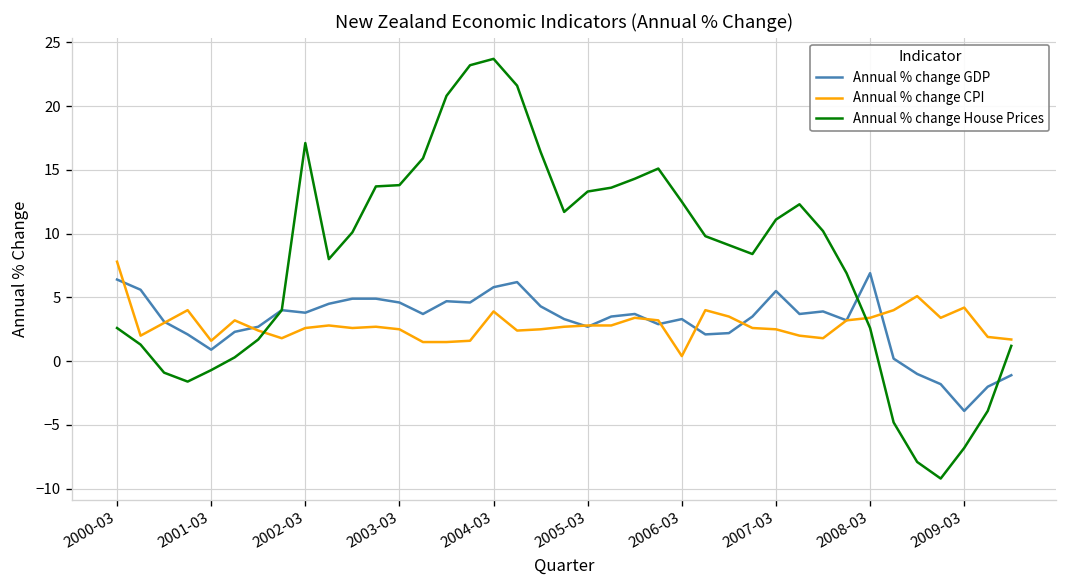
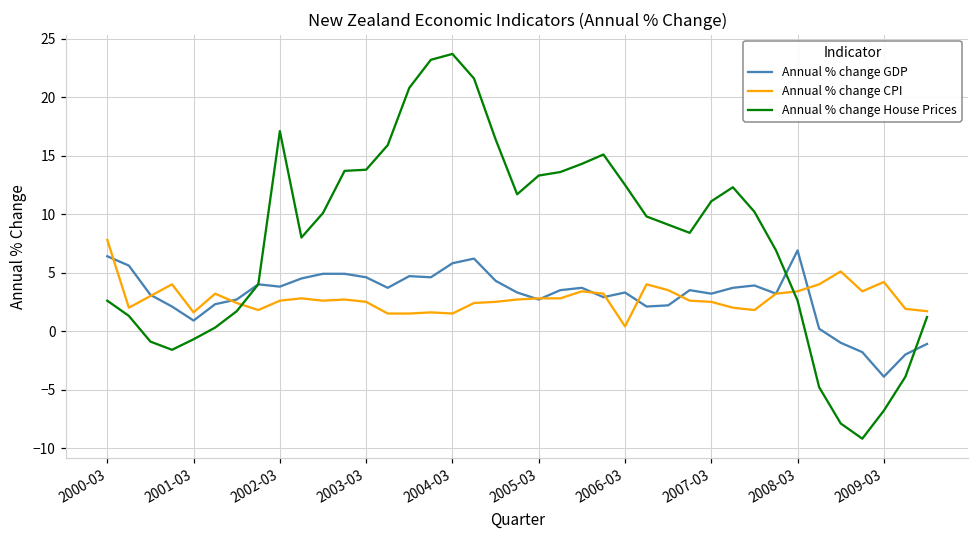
  {
    "Annual % change GDP": {
      "2000-03": 6.4,
      "2001-03": 0.9,
      "2002-03": 3.8,
      "2003-03": 4.6,
      "2004-03": 5.8,
      "2006-03": 3.3,
-     "2007-03": 5.5,
+     "2007-03": 3.2,
      "2008-03": 6.9,
      "2009-03": -3.9
    },
    "Annual % change CPI": {
      "2000-03": 7.8,
      "2001-03": 1.6,
      "2002-03": 2.6,
      "2003-03": 2.5,
-     "2004-03": 3.9,
+     "2004-03": 1.5,
      "2006-03": 0.4,
      "2007-03": 2.5,
      "2008-03": 3.4,
      "2009-03": 4.2
    },
    "Annual % change House Prices": {
      "2000-03": 2.6,
      "2001-03": -0.7,
      "2002-03": 17.1,
      "2003-03": 13.8,
      "2004-03": 23.7,
      "2005-03": 13.3,
      "2006-03": 12.5,
      "2007-03": 11.1,
      "2008-03": 2.6,
      "2009-03": -6.8
    }
  }
